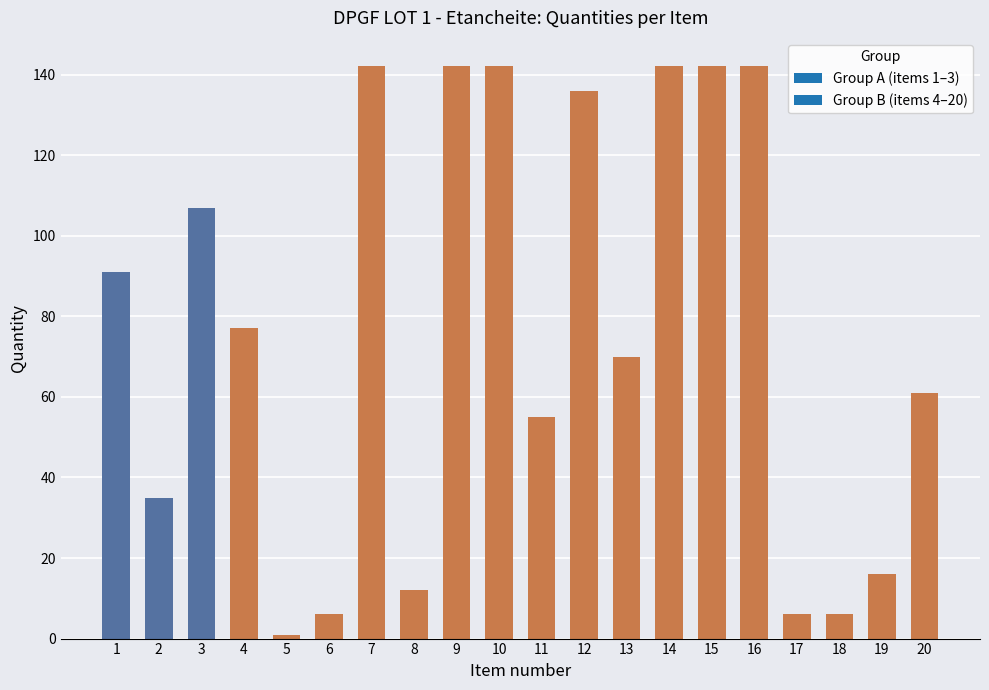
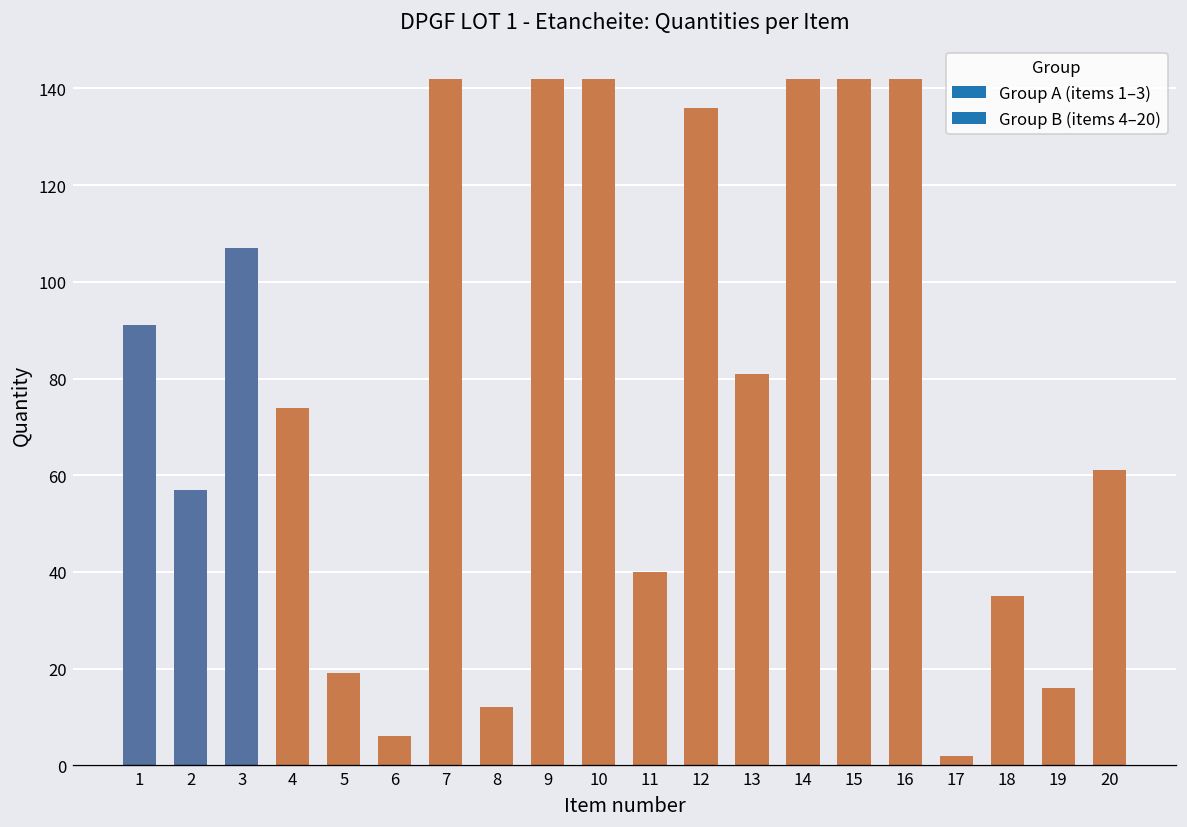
  {
    "1": 91,
-   "2": 35,
+   "2": 57,
    "3": 107,
-   "4": 77,
-   "5": 1,
+   "4": 74,
+   "5": 19,
    "6": 6,
    "7": 142,
    "8": 12,
    "9": 142,
    "10": 142,
-   "11": 55,
+   "11": 40,
    "12": 136,
-   "13": 70,
+   "13": 81,
    "14": 142,
    "15": 142,
    "16": 142,
-   "17": 6,
-   "18": 6,
+   "17": 2,
+   "18": 35,
    "19": 16,
    "20": 61
  }
